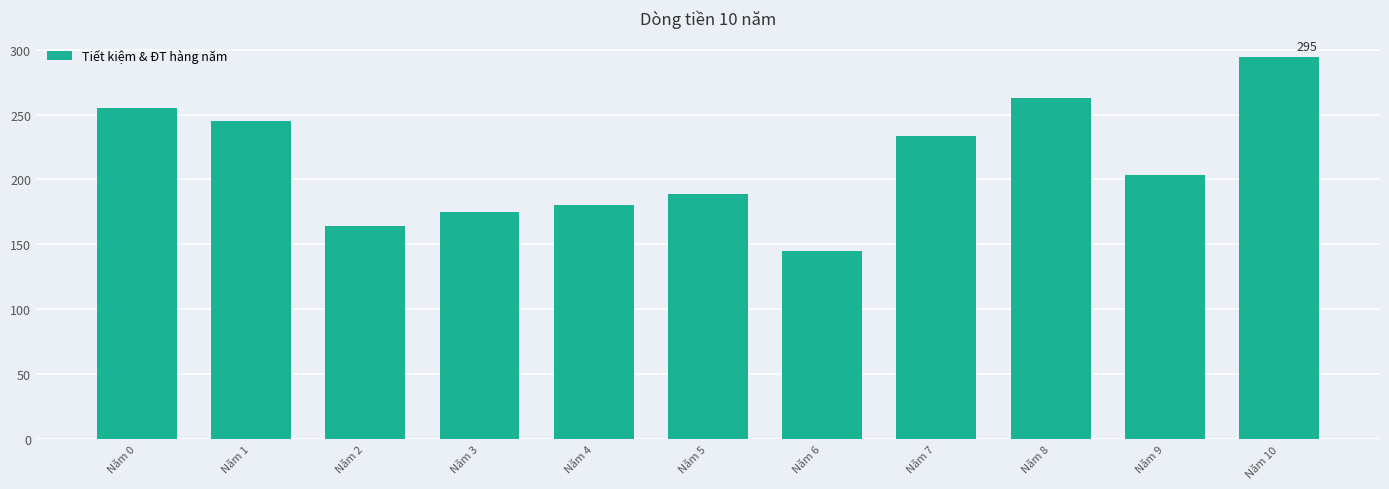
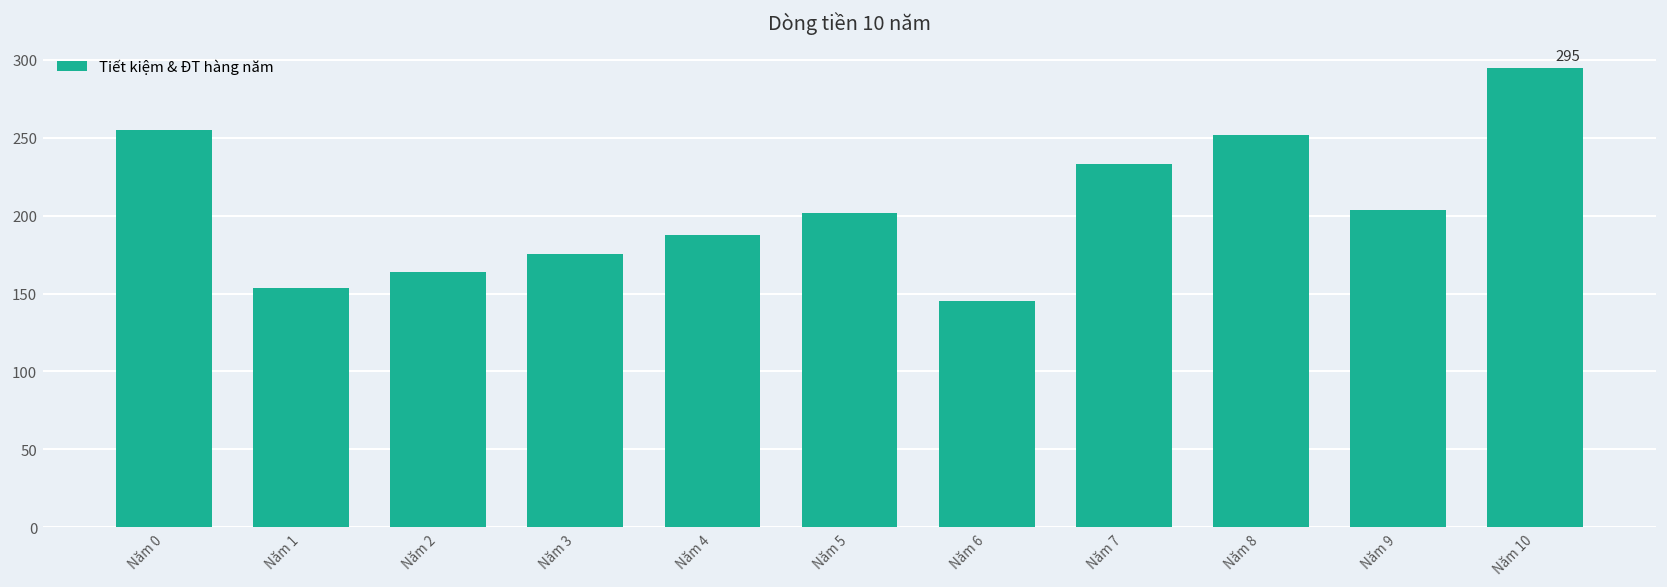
  {
    "Năm 0": 255,
-   "Năm 1": 245,
+   "Năm 1": 153,
    "Năm 2": 164,
    "Năm 3": 175,
-   "Năm 4": 180,
-   "Năm 5": 189,
+   "Năm 4": 188,
+   "Năm 5": 202,
    "Năm 6": 145,
    "Năm 7": 233,
-   "Năm 8": 263,
+   "Năm 8": 252,
    "Năm 9": 203
  }
